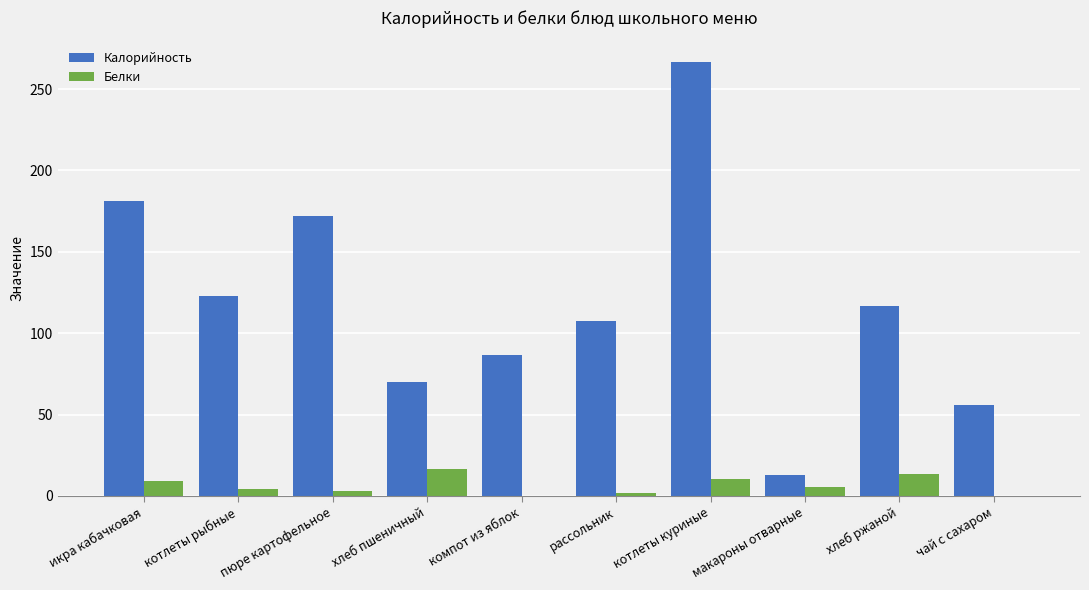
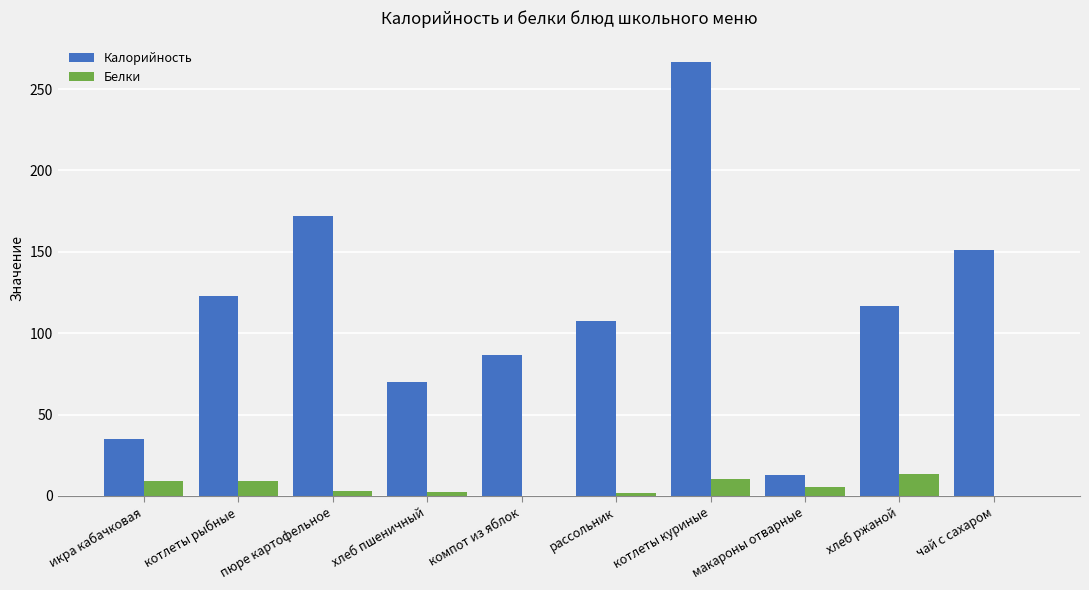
  {
    "Калорийность": {
-     "икра кабачковая": 181,
+     "икра кабачковая": 35,
      "котлеты рыбные": 123,
      "пюре картофельное": 172,
      "хлеб пшеничный": 70,
      "компот из яблок": 86,
      "рассольник": 107,
      "котлеты куриные": 267,
      "макароны отварные": 13,
      "хлеб ржаной": 117,
-     "чай с сахаром": 56
+     "чай с сахаром": 151
    },
    "Белки": {
      "икра кабачковая": 9,
-     "котлеты рыбные": 4,
+     "котлеты рыбные": 9,
      "пюре картофельное": 3,
-     "хлеб пшеничный": 17,
+     "хлеб пшеничный": 2,
      "рассольник": 2,
      "котлеты куриные": 11,
      "макароны отварные": 6,
      "хлеб ржаной": 13
    }
  }
